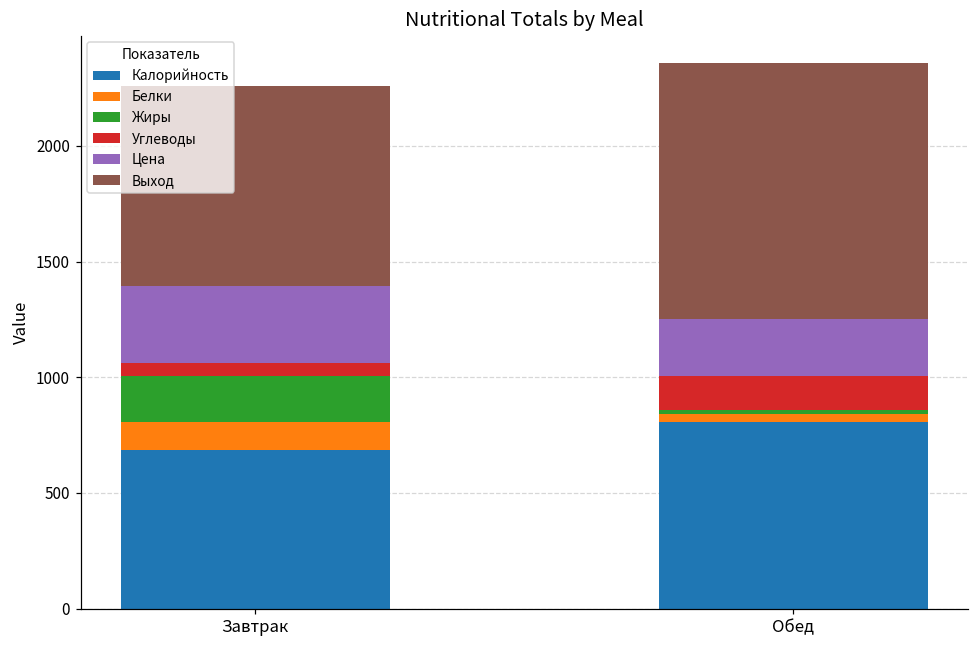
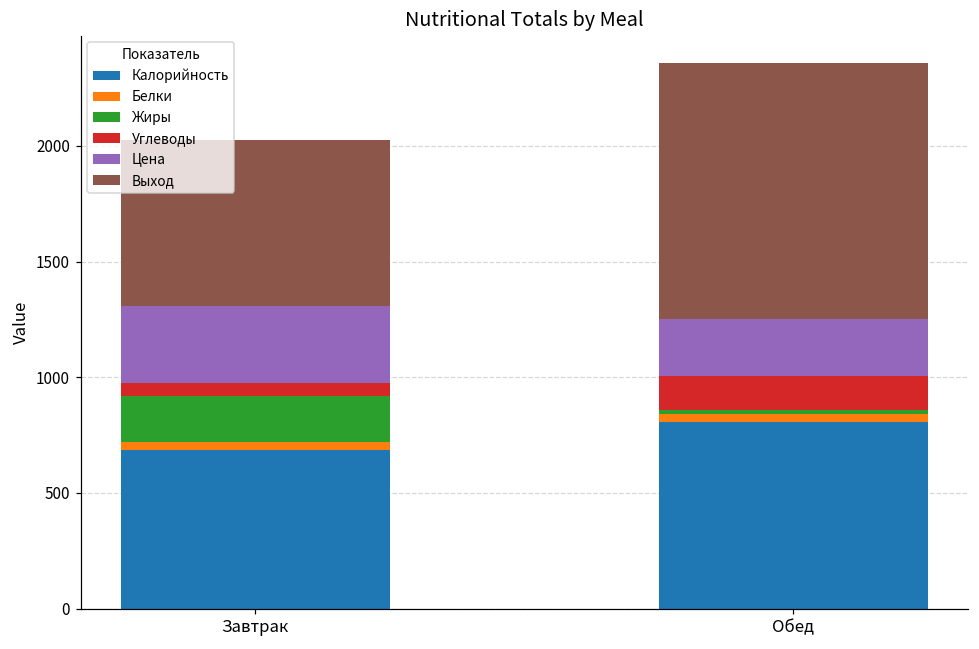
  {
    "Калорийность": {
      "Завтрак": 690,
      "Обед": 810
    },
    "Белки": {
-     "Завтрак": 120,
+     "Завтрак": 30,
      "Обед": 30
    },
    "Жиры": {
      "Завтрак": 200,
      "Обед": 20
    },
    "Углеводы": {
      "Завтрак": 50,
      "Обед": 150
    },
    "Цена": {
      "Завтрак": 330,
      "Обед": 250
    },
    "Выход": {
-     "Завтрак": 860,
+     "Завтрак": 720,
      "Обед": 1110
    }
  }
